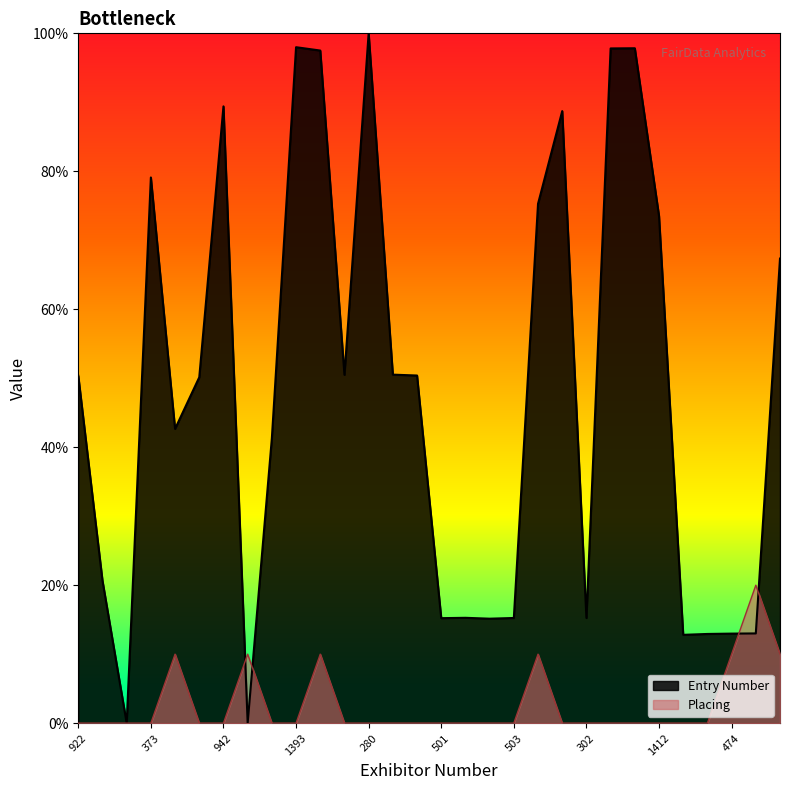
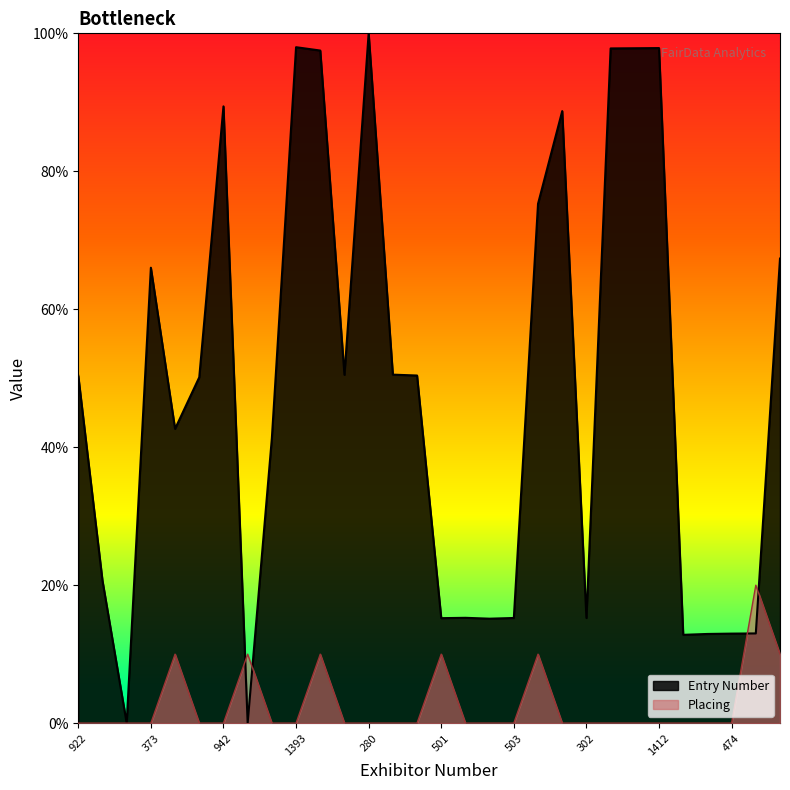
  {
    "Entry Number": {
      "922": "50%",
-     "373": "79%",
+     "373": "66%",
      "942": "89%",
      "1393": "98%",
      "280": "100%",
      "501": "15%",
      "503": "15%",
      "302": "15%",
-     "1412": "74%",
+     "1412": "98%",
      "474": "13%"
    },
    "Placing": {
      "922": "0%",
      "373": "0%",
      "942": "0%",
      "1393": "0%",
      "280": "0%",
-     "501": "0%",
+     "501": "10%",
      "503": "0%",
      "302": "0%",
      "1412": "0%",
-     "474": "10%"
+     "474": "0%"
    }
  }
